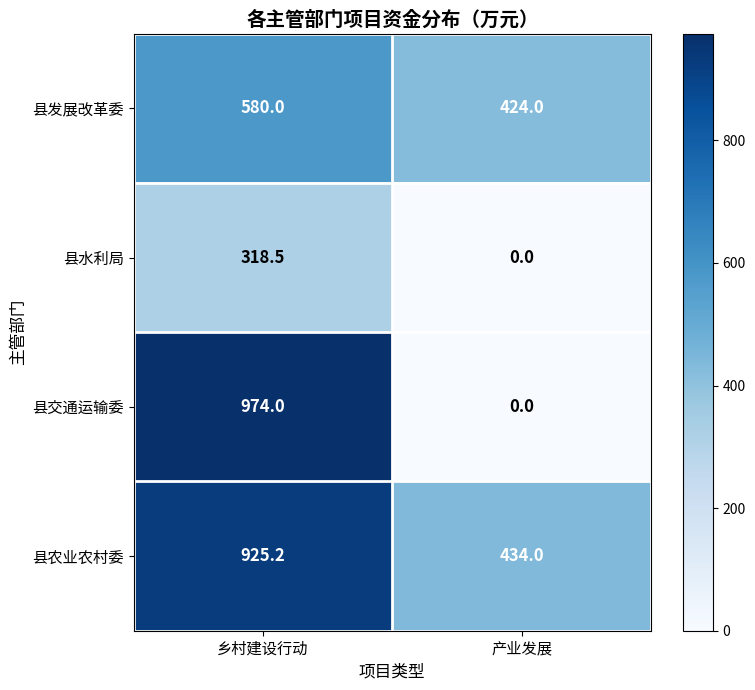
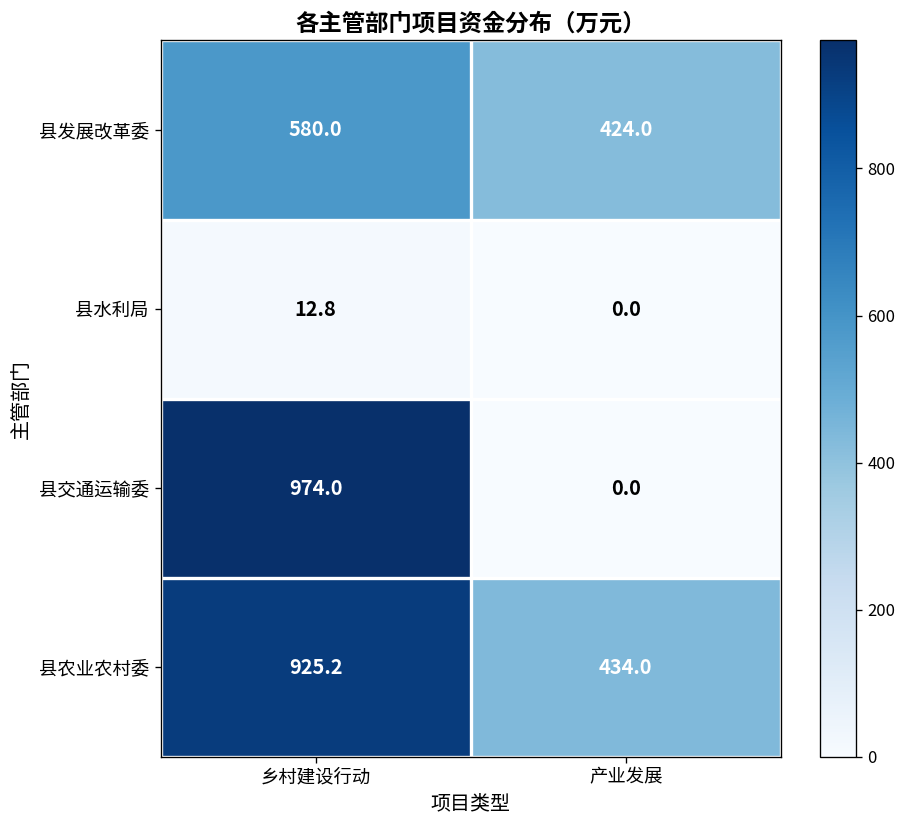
  {
    "县发展改革委": {
      "乡村建设行动": 580.0,
      "产业发展": 424.0
    },
    "县水利局": {
-     "乡村建设行动": 318.5,
+     "乡村建设行动": 12.8,
      "产业发展": 0.0
    },
    "县交通运输委": {
      "乡村建设行动": 974.0,
      "产业发展": 0.0
    },
    "县农业农村委": {
      "乡村建设行动": 925.2,
      "产业发展": 434.0
    }
  }
